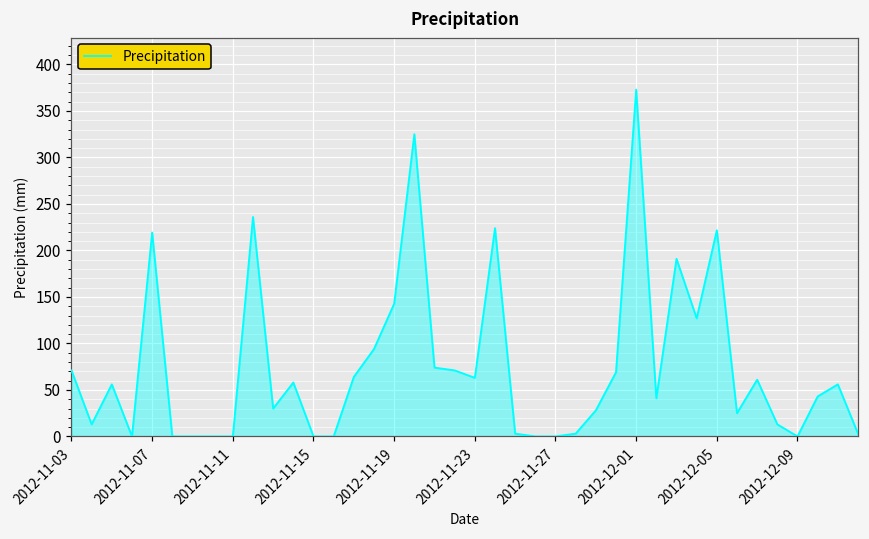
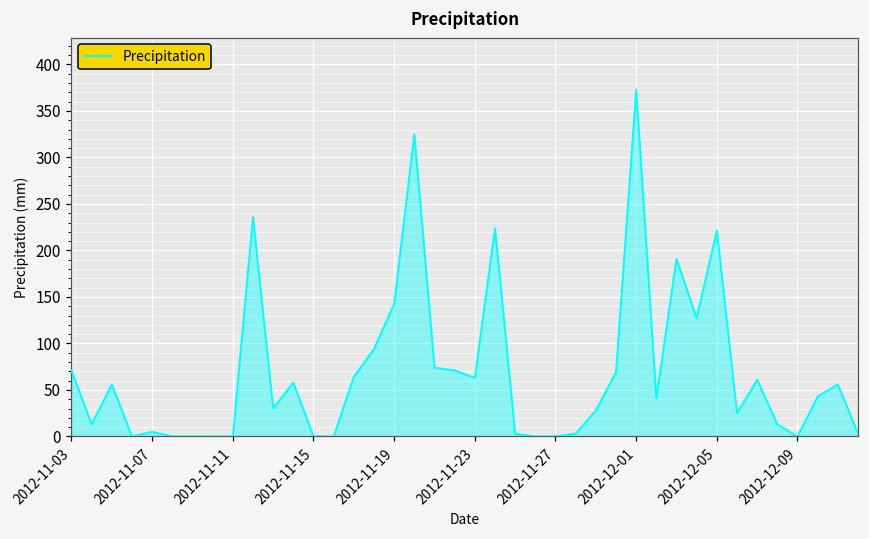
  {
    "2012-11-03": 70,
-   "2012-11-07": 220,
+   "2012-11-07": 10,
    "2012-11-11": 0,
    "2012-11-15": 0,
    "2012-11-19": 140,
    "2012-11-23": 60,
    "2012-11-27": 0,
    "2012-12-01": 370,
    "2012-12-05": 220,
    "2012-12-09": 0
  }
